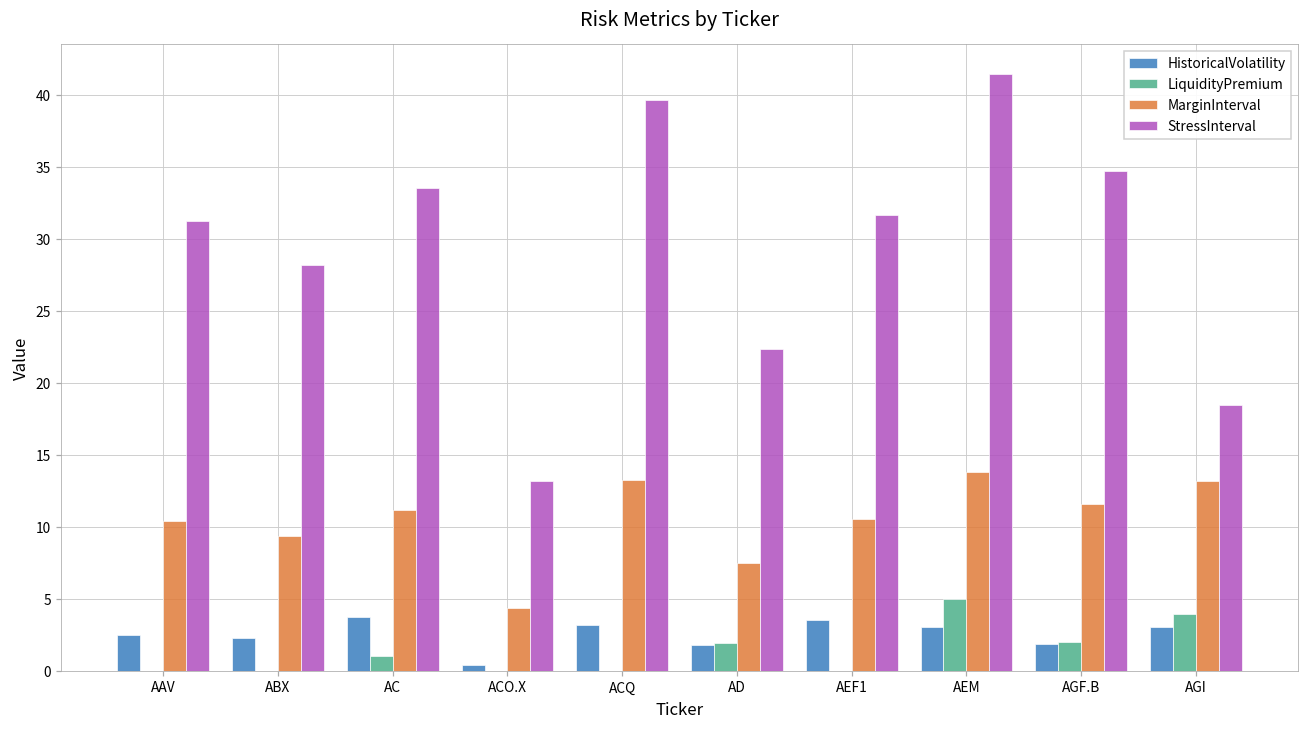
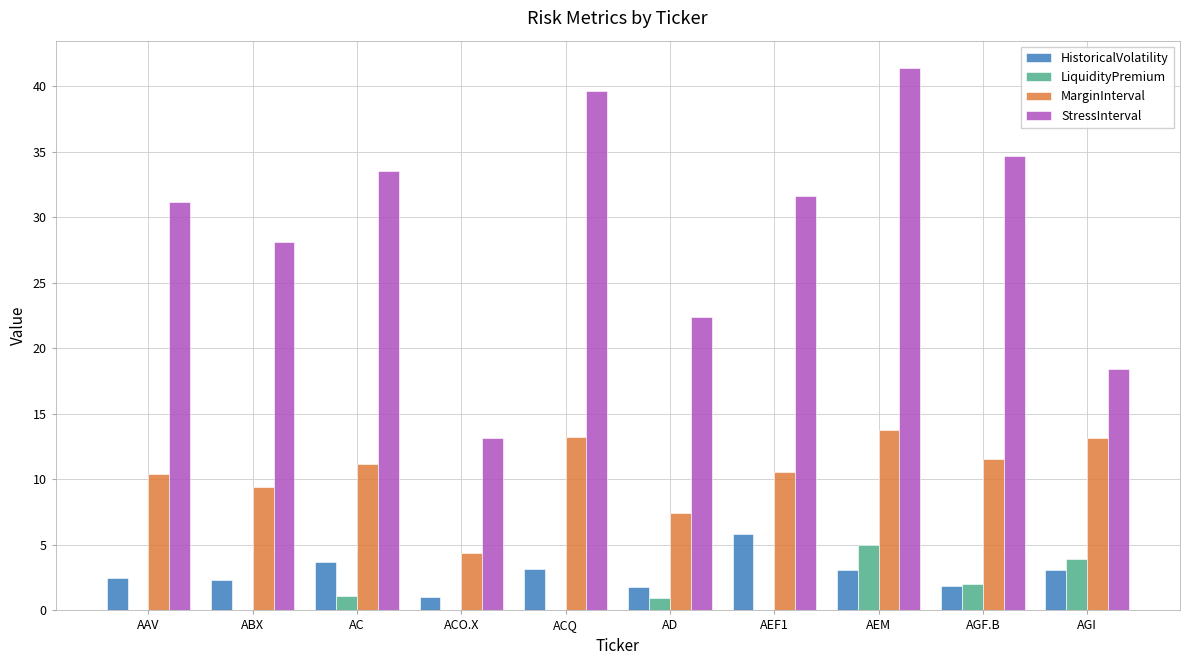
  {
    "HistoricalVolatility": {
      "AAV": 2.5,
      "ABX": 2.3,
      "AC": 3.7,
-     "ACO.X": 0.4,
+     "ACO.X": 1.1,
      "ACQ": 3.2,
      "AD": 1.8,
-     "AEF1": 3.5,
+     "AEF1": 5.8,
      "AEM": 3.1,
      "AGF.B": 1.9,
      "AGI": 3.1
    },
    "LiquidityPremium": {
      "AAV": 0.0,
      "ABX": 0.0,
      "AC": 1.1,
      "ACO.X": 0.0,
      "ACQ": 0.0,
-     "AD": 1.9,
+     "AD": 0.9,
      "AEF1": 0.0,
      "AEM": 5.0,
      "AGF.B": 2.0,
      "AGI": 3.9
    },
    "MarginInterval": {
      "AAV": 10.4,
      "ABX": 9.4,
      "AC": 11.2,
      "ACO.X": 4.4,
      "ACQ": 13.2,
      "AD": 7.5,
      "AEF1": 10.5,
      "AEM": 13.8,
      "AGF.B": 11.6,
      "AGI": 13.2
    },
    "StressInterval": {
      "AAV": 31.2,
      "ABX": 28.1,
      "AC": 33.5,
      "ACO.X": 13.2,
      "ACQ": 39.7,
      "AD": 22.4,
      "AEF1": 31.6,
      "AEM": 41.4,
      "AGF.B": 34.7,
      "AGI": 18.5
    }
  }
